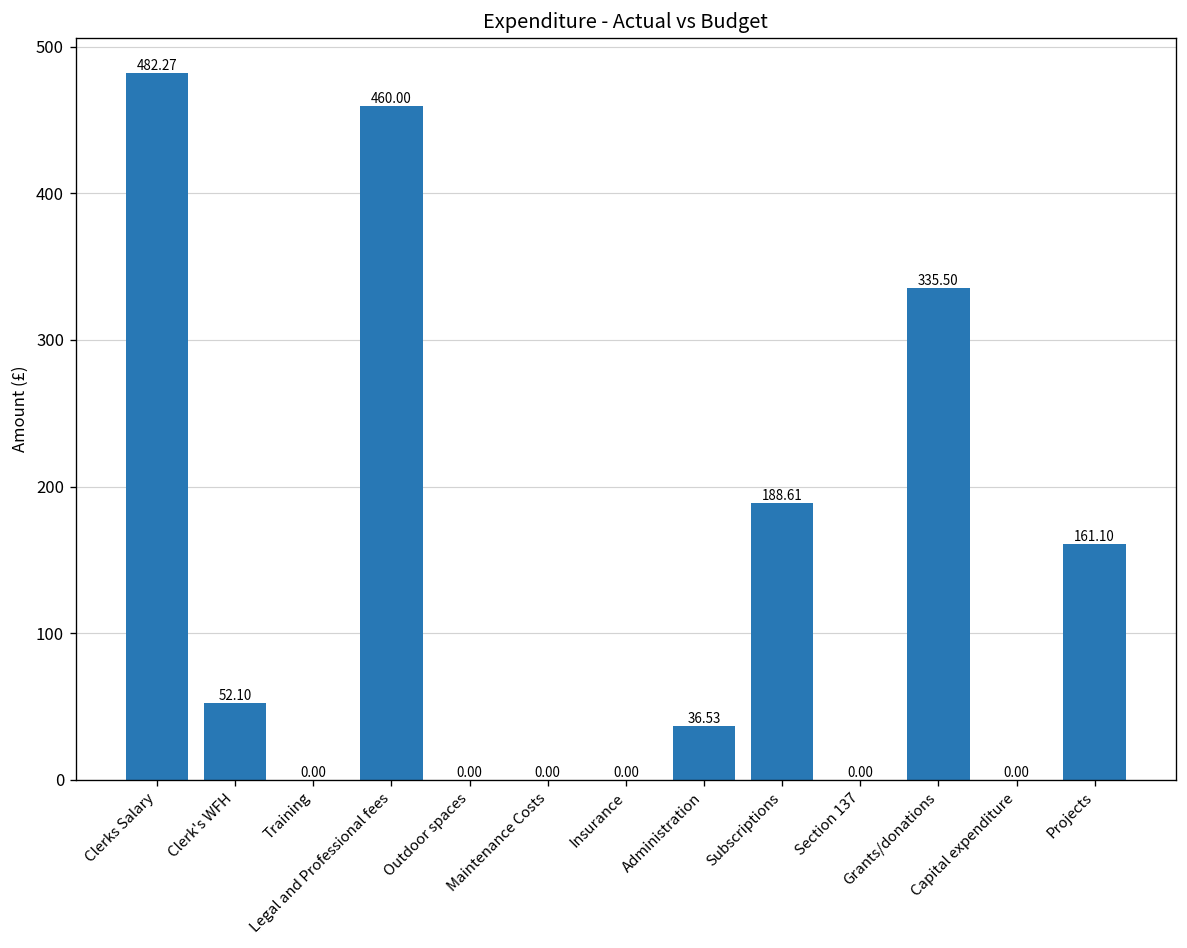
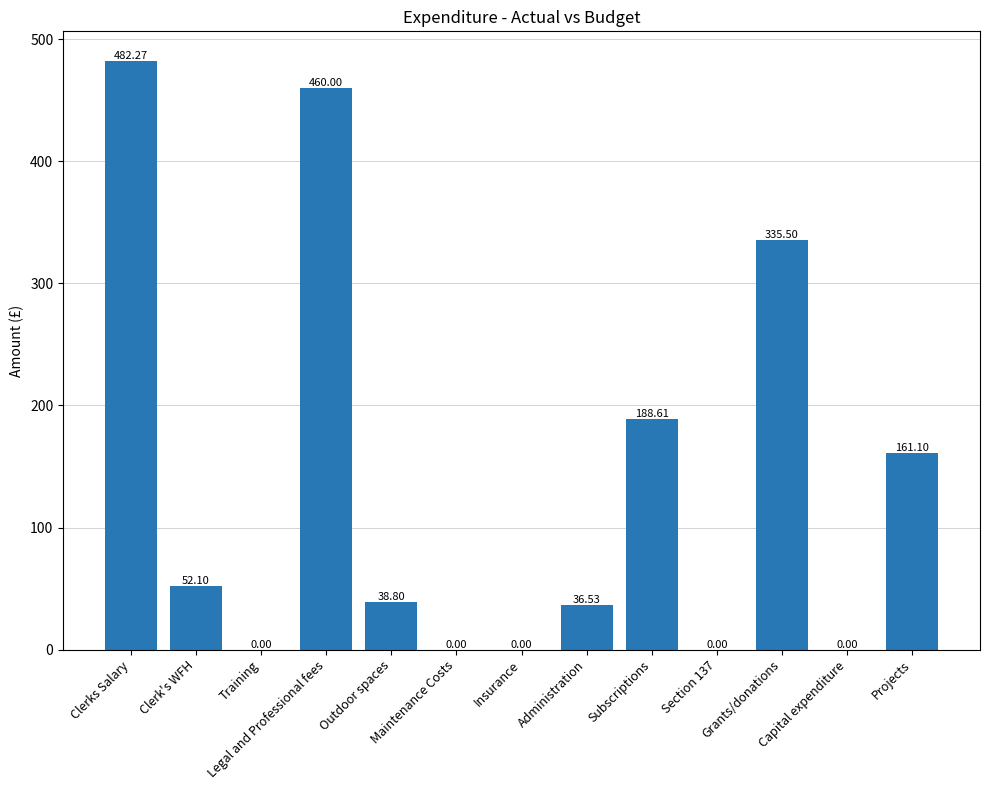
  {
    "Clerks Salary": 482.27,
    "Clerk's WFH": 52.10,
    "Training": 0.00,
    "Legal and Professional fees": 460.00,
-   "Outdoor spaces": 0.00,
+   "Outdoor spaces": 38.80,
    "Maintenance Costs": 0.00,
    "Insurance": 0.00,
    "Administration": 36.53,
    "Subscriptions": 188.61,
    "Section 137": 0.00,
    "Grants/donations": 335.50,
    "Capital expenditure": 0.00,
    "Projects": 161.10
  }
